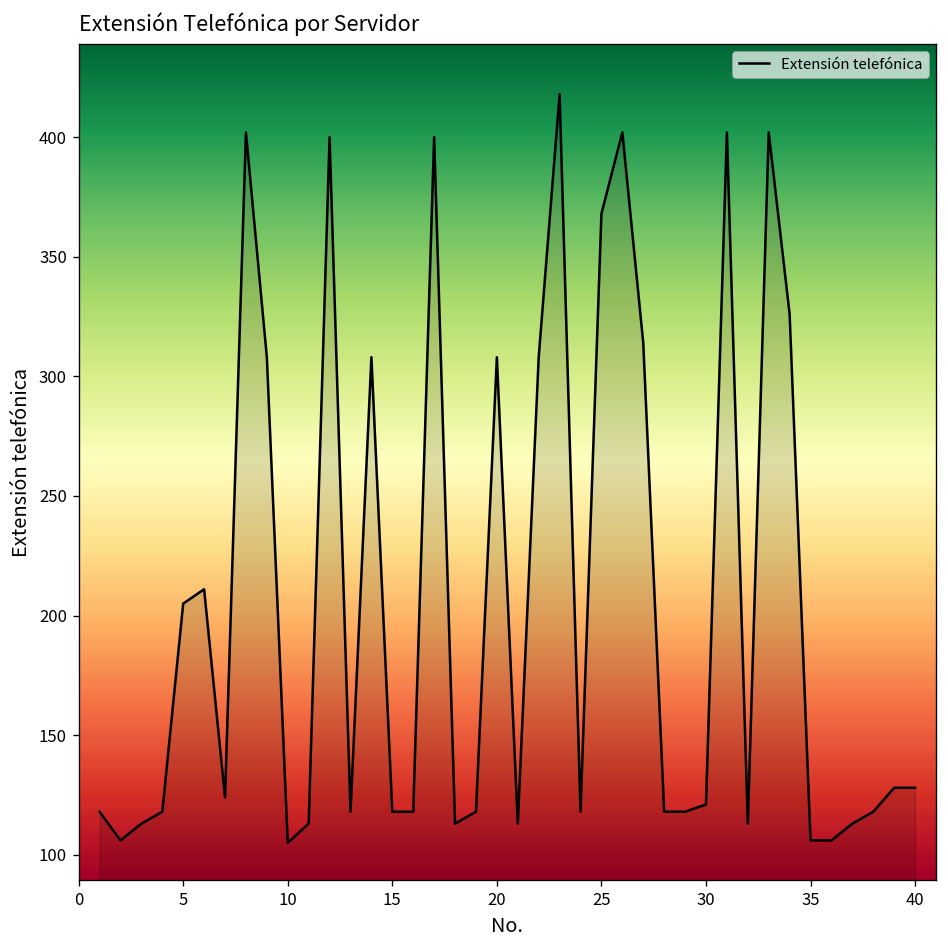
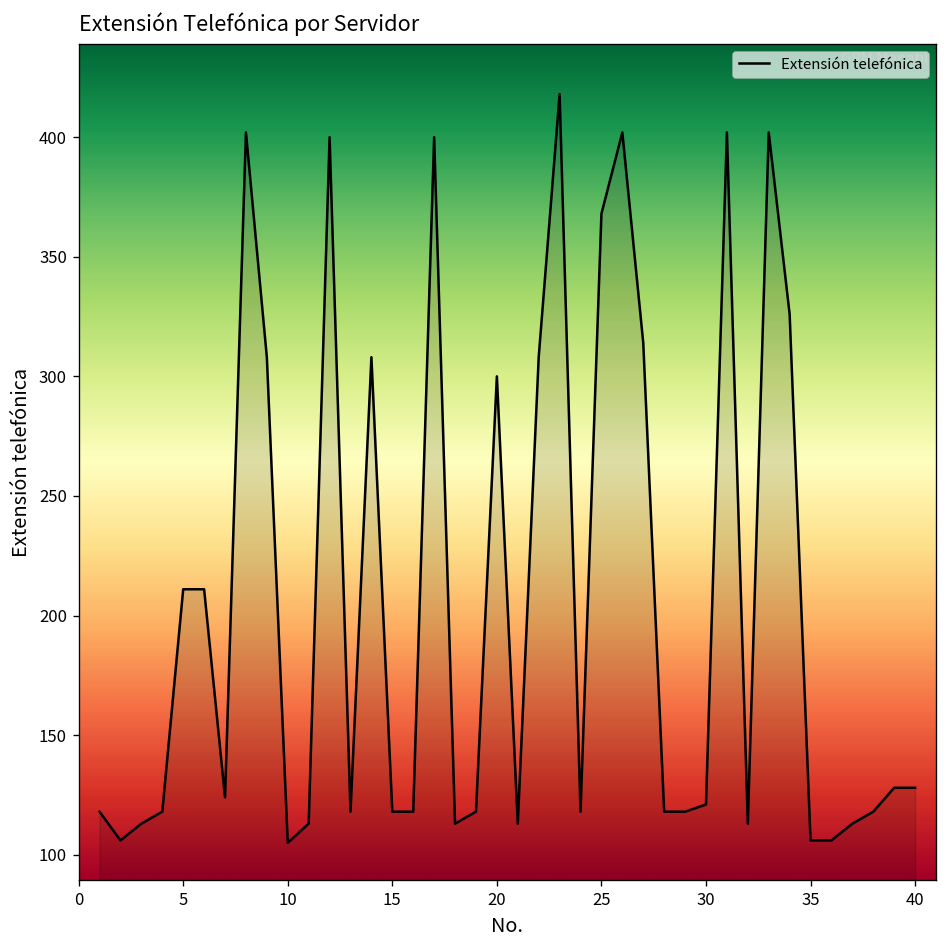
  {
-   "5": 205,
+   "5": 211,
    "10": 105,
    "15": 118,
-   "20": 308,
+   "20": 300,
    "25": 368,
    "30": 121,
    "35": 106,
    "40": 128
  }
